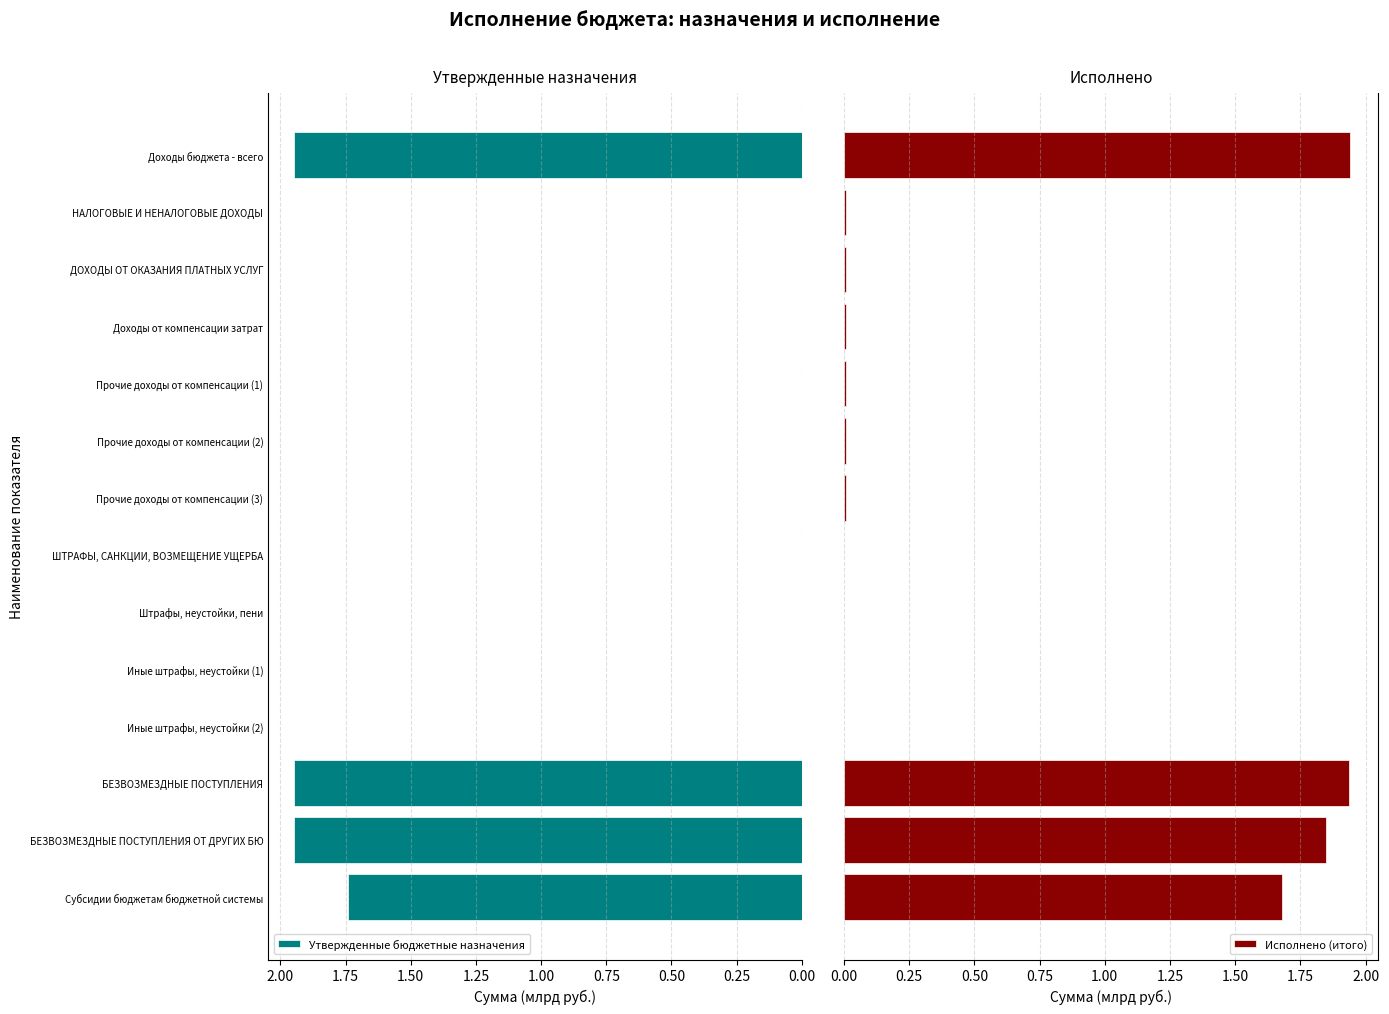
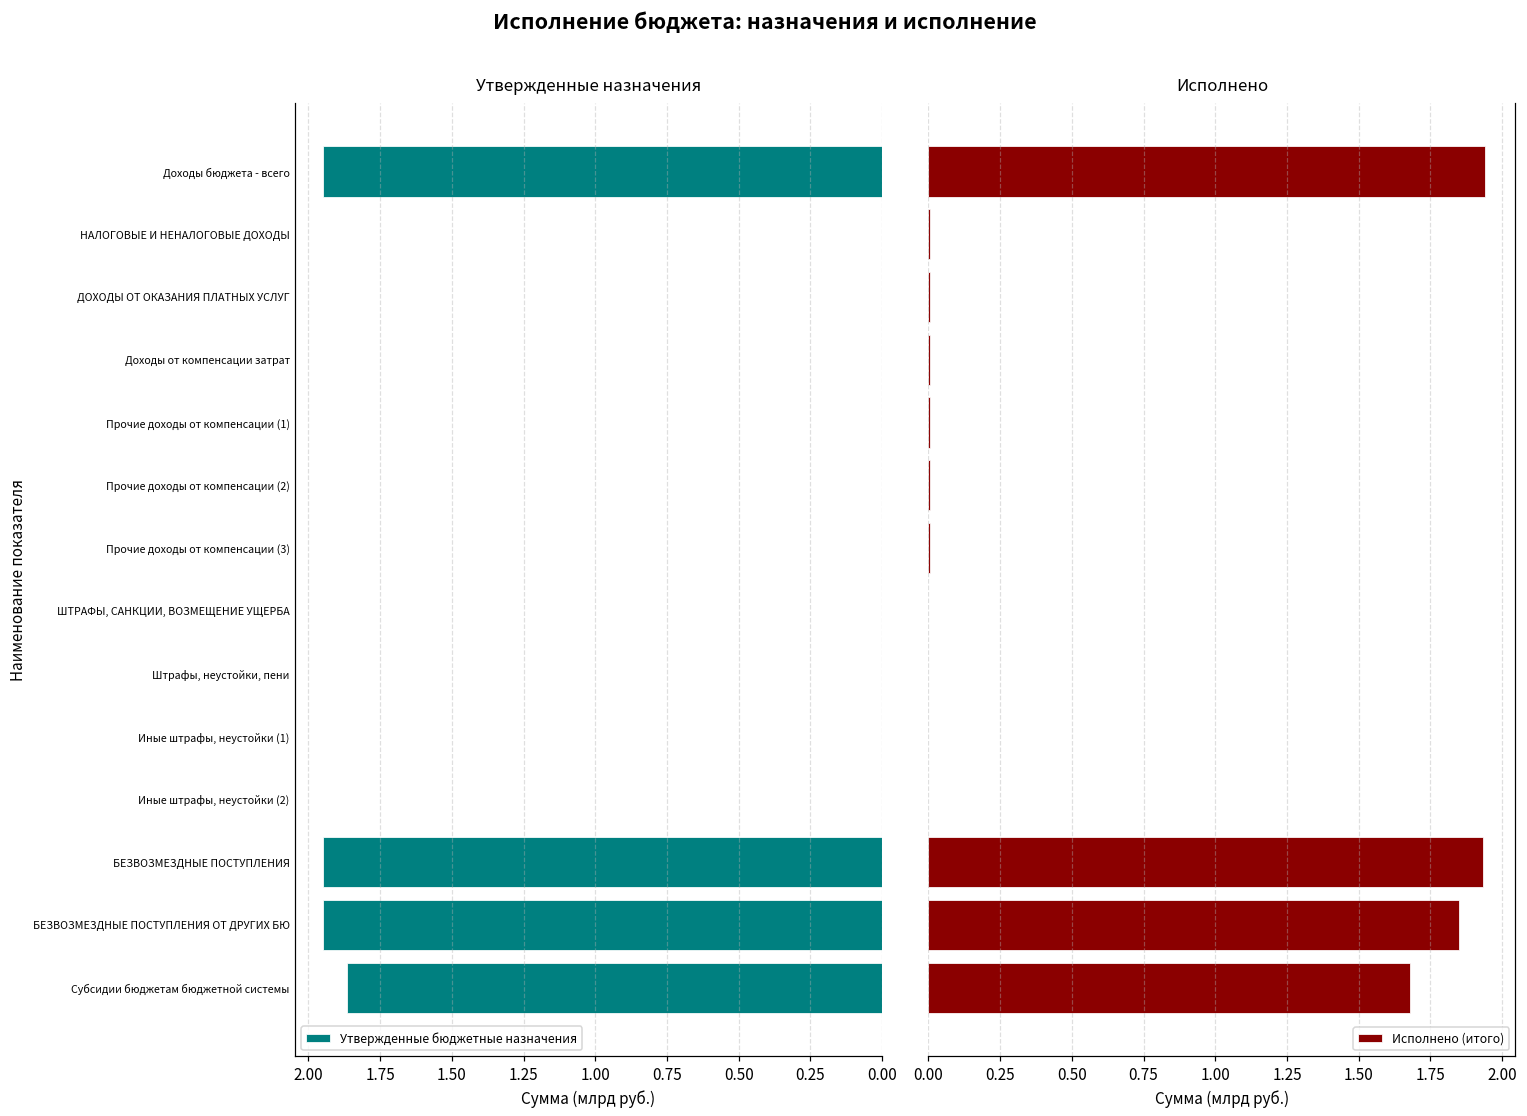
  {
    "Утвержденные назначения": {
      "Доходы бюджета - всего": 1.95,
      "БЕЗВОЗМЕЗДНЫЕ ПОСТУПЛЕНИЯ": 1.95,
      "БЕЗВОЗМЕЗДНЫЕ ПОСТУПЛЕНИЯ ОТ ДРУГИХ БЮ": 1.95,
-     "Субсидии бюджетам бюджетной системы": 1.74
+     "Субсидии бюджетам бюджетной системы": 1.86
    }
  }
